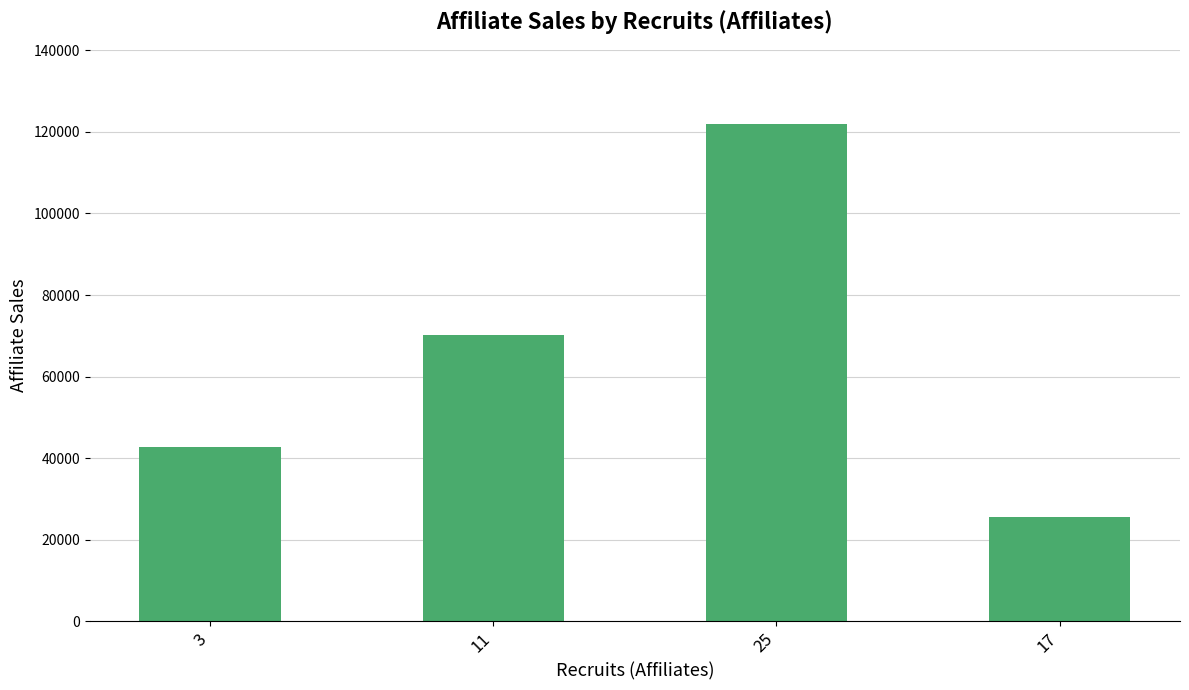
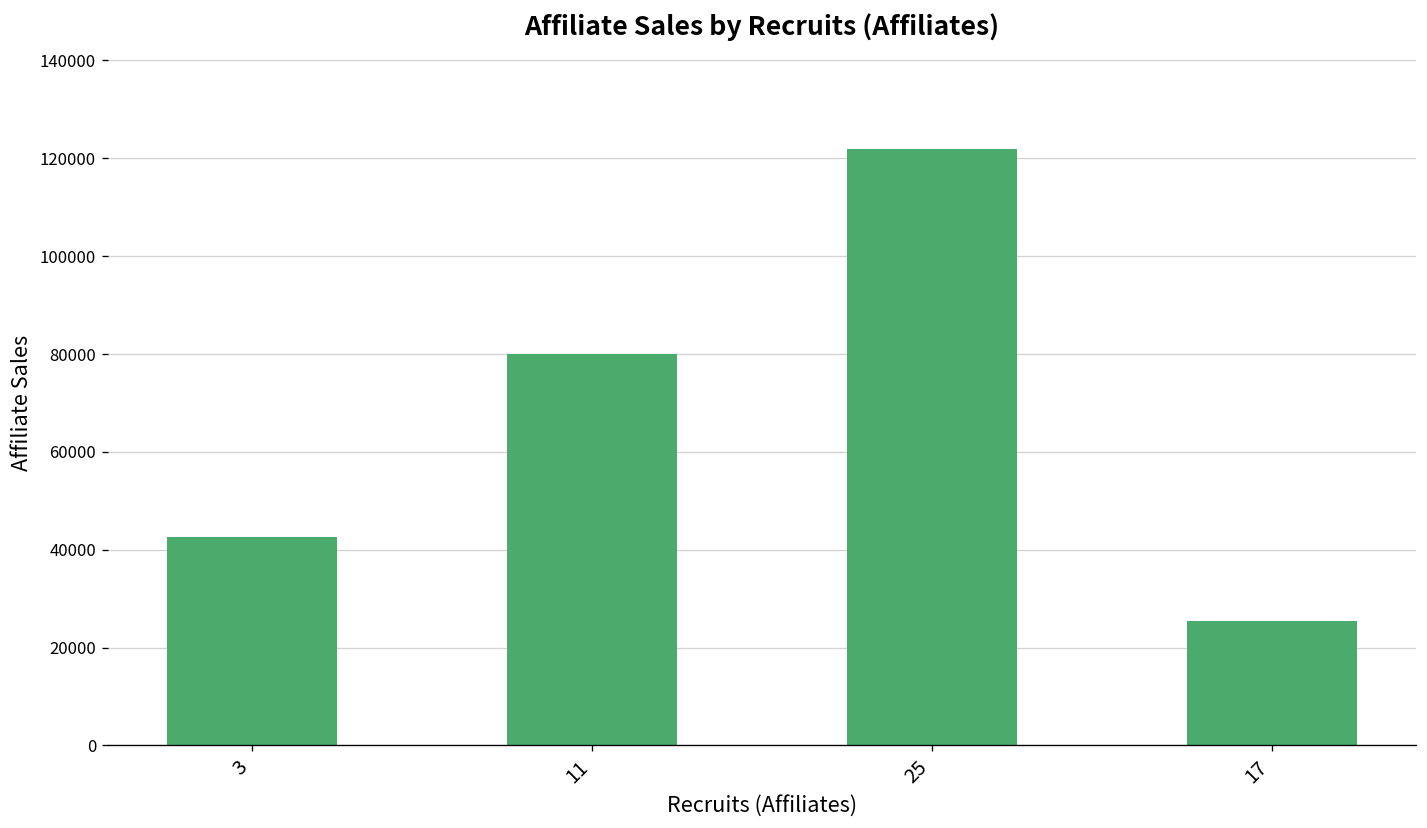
  {
    "3": 43000,
-   "11": 70000,
+   "11": 80000,
    "25": 122000,
    "17": 26000
  }
